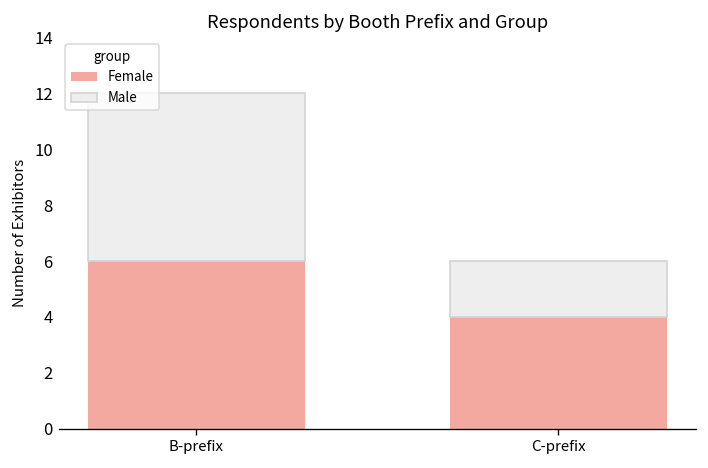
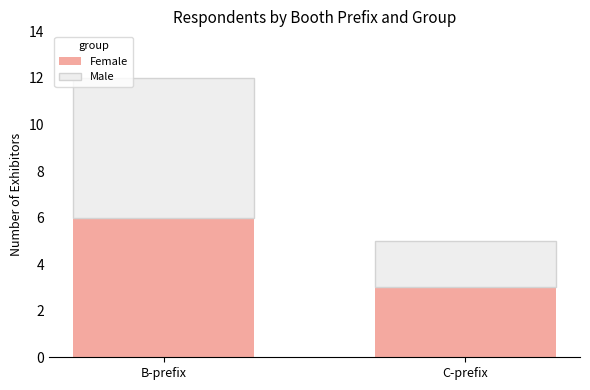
  {
    "Female": {
      "B-prefix": 6,
-     "C-prefix": 4
+     "C-prefix": 3
    }
  }
